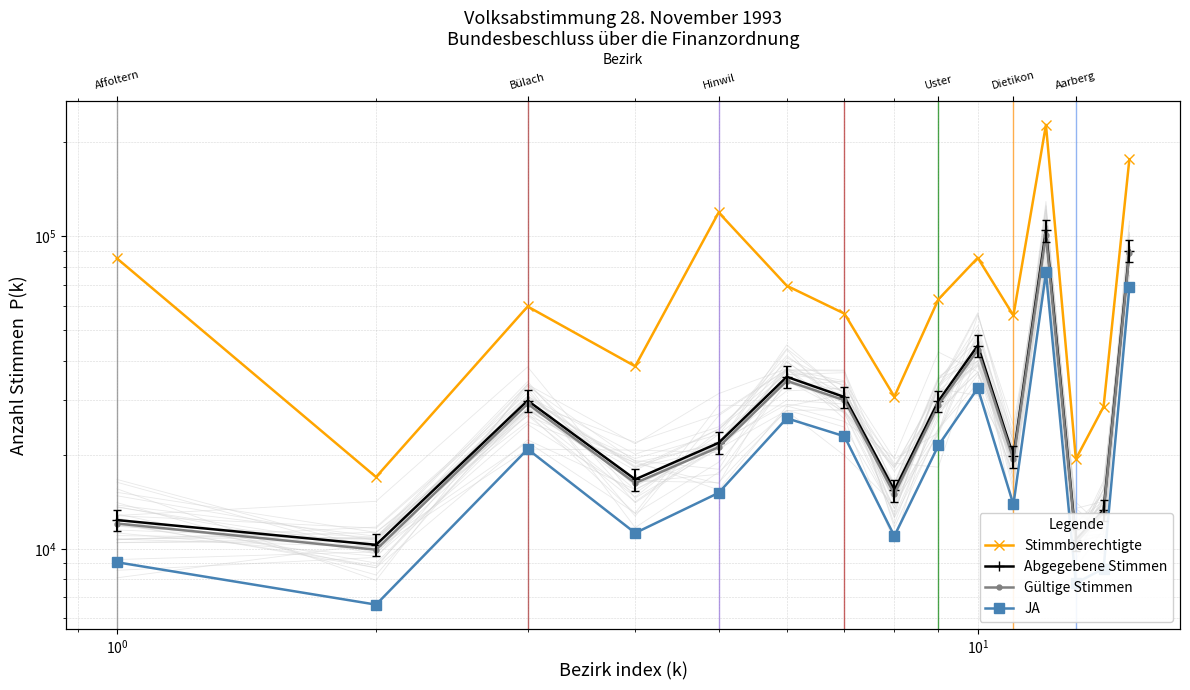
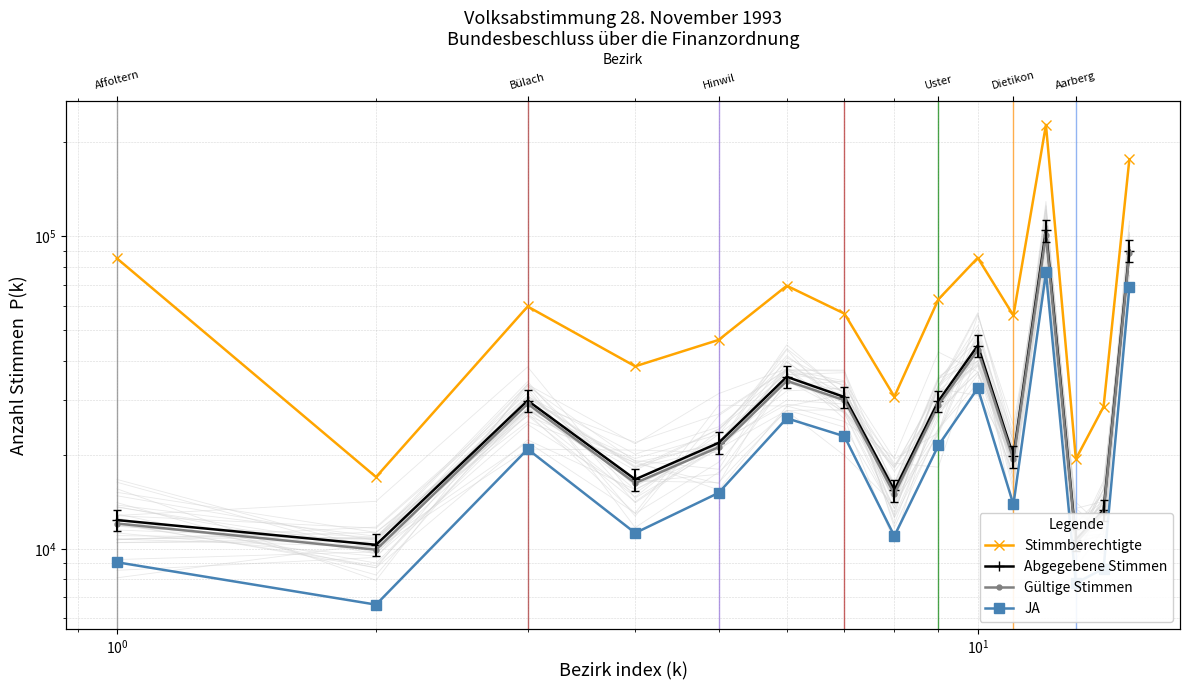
  {
    "Stimmberechtigte": {
      "10^0": 85000,
      "Bülach": 60000,
-     "Hinwil": 119000,
+     "Hinwil": 47000,
      "Uster": 63000,
      "10^1": 85000,
      "Dietikon": 56000,
      "Aarberg": 19000
    }
  }
